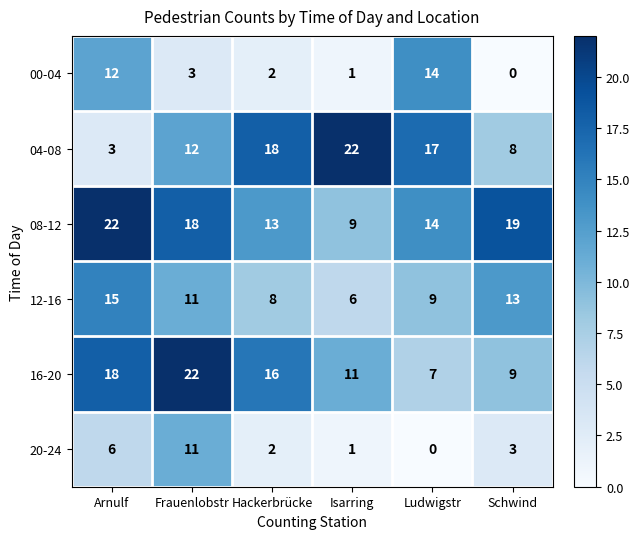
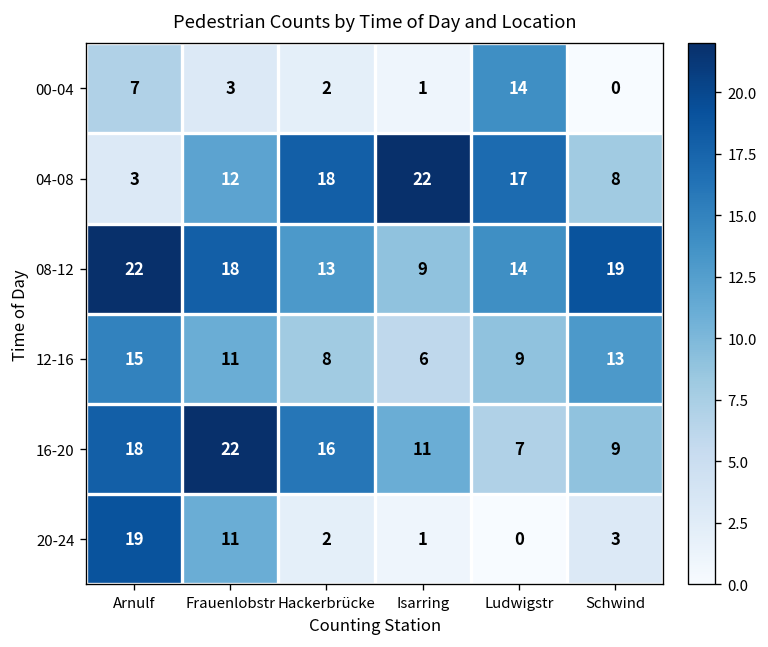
  {
    "00-04": {
-     "Arnulf": 12,
+     "Arnulf": 7,
      "Frauenlobstr": 3,
      "Hackerbrücke": 2,
      "Isarring": 1,
      "Ludwigstr": 14,
      "Schwind": 0
    },
    "04-08": {
      "Arnulf": 3,
      "Frauenlobstr": 12,
      "Hackerbrücke": 18,
      "Isarring": 22,
      "Ludwigstr": 17,
      "Schwind": 8
    },
    "08-12": {
      "Arnulf": 22,
      "Frauenlobstr": 18,
      "Hackerbrücke": 13,
      "Isarring": 9,
      "Ludwigstr": 14,
      "Schwind": 19
    },
    "12-16": {
      "Arnulf": 15,
      "Frauenlobstr": 11,
      "Hackerbrücke": 8,
      "Isarring": 6,
      "Ludwigstr": 9,
      "Schwind": 13
    },
    "16-20": {
      "Arnulf": 18,
      "Frauenlobstr": 22,
      "Hackerbrücke": 16,
      "Isarring": 11,
      "Ludwigstr": 7,
      "Schwind": 9
    },
    "20-24": {
-     "Arnulf": 6,
+     "Arnulf": 19,
      "Frauenlobstr": 11,
      "Hackerbrücke": 2,
      "Isarring": 1,
      "Ludwigstr": 0,
      "Schwind": 3
    }
  }
